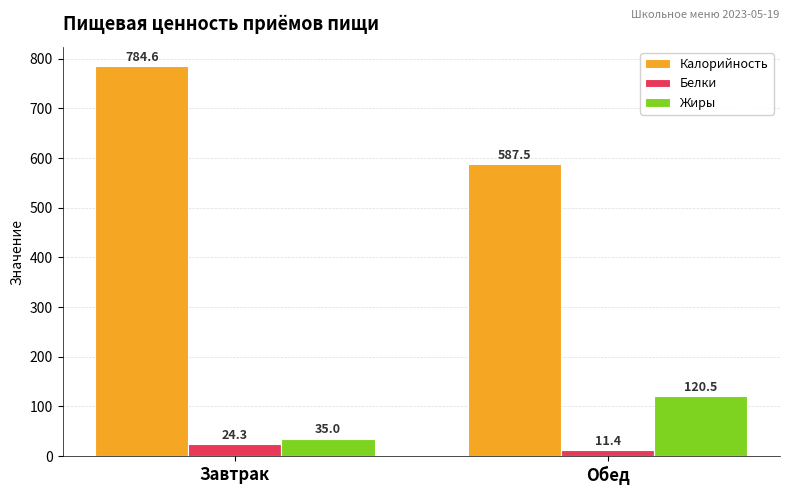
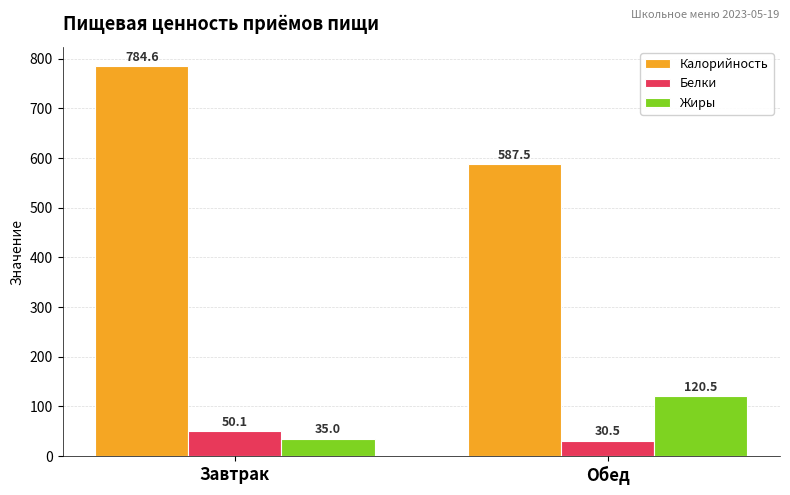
  {
    "Калорийность": {
      "Завтрак": 784.6,
      "Обед": 587.5
    },
    "Белки": {
-     "Завтрак": 24.3,
-     "Обед": 11.4
+     "Завтрак": 50.1,
+     "Обед": 30.5
    },
    "Жиры": {
      "Завтрак": 35.0,
      "Обед": 120.5
    }
  }
